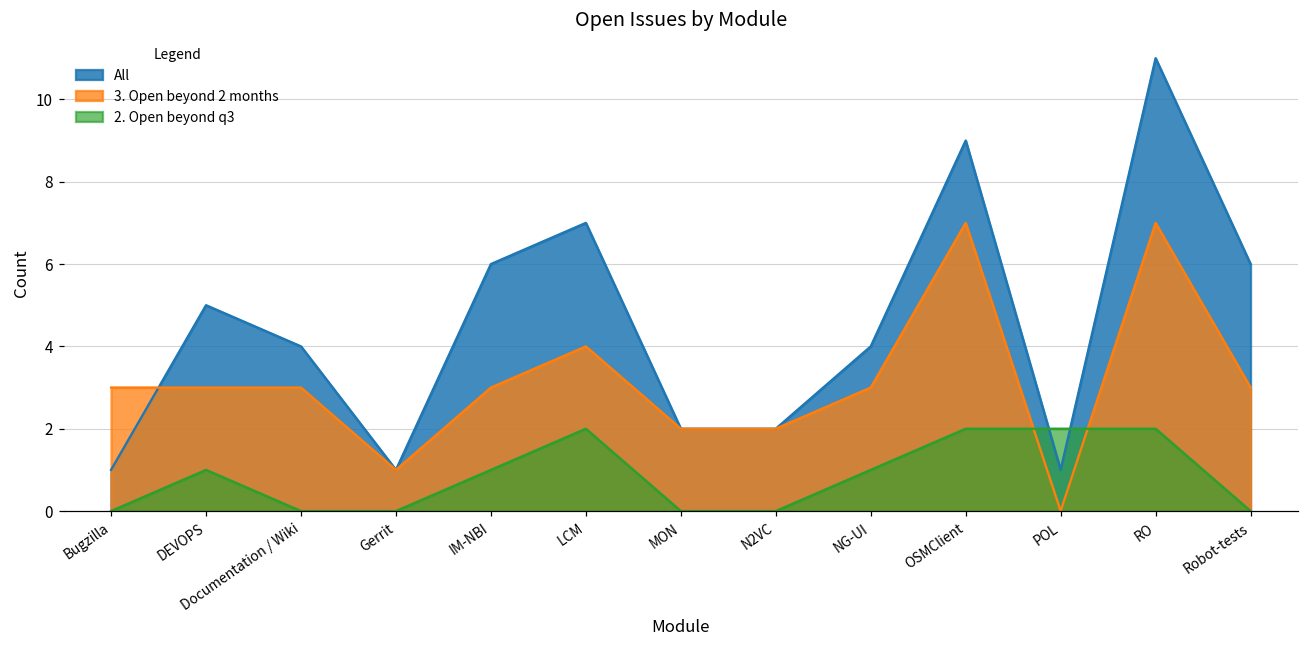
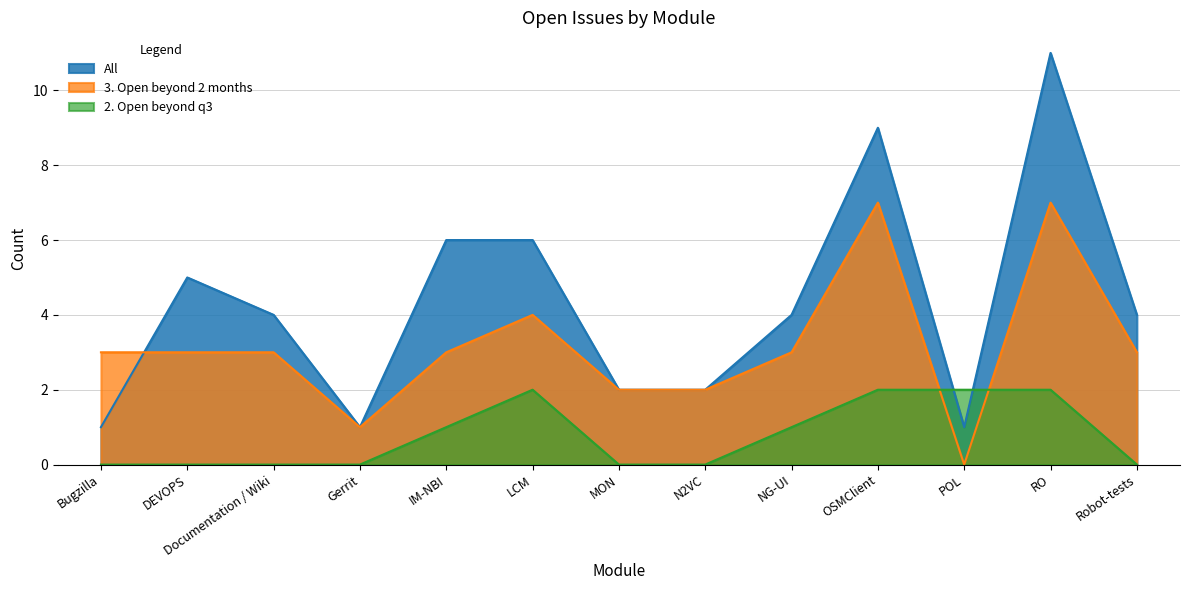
  {
    "All": {
      "Bugzilla": 1,
      "DEVOPS": 5,
      "Documentation / Wiki": 4,
      "IM-NBI": 6,
-     "LCM": 7,
+     "LCM": 6,
      "NG-UI": 4,
      "OSMClient": 9,
      "POL": 1,
      "RO": 11,
-     "Robot-tests": 6
+     "Robot-tests": 4
    },
    "3. Open beyond 2 months": {
      "Bugzilla": 3,
      "DEVOPS": 3,
      "Documentation / Wiki": 3,
      "IM-NBI": 3,
      "LCM": 4,
      "NG-UI": 3,
      "OSMClient": 7,
      "POL": 0,
      "RO": 7,
      "Robot-tests": 3
    },
    "2. Open beyond q3": {
      "Bugzilla": 0,
-     "DEVOPS": 1,
+     "DEVOPS": 0,
      "Documentation / Wiki": 0,
      "Gerrit": 0,
      "IM-NBI": 1,
      "LCM": 2,
      "MON": 0,
      "N2VC": 0,
      "NG-UI": 1,
      "OSMClient": 2,
      "POL": 2,
      "RO": 2,
      "Robot-tests": 0
    }
  }
